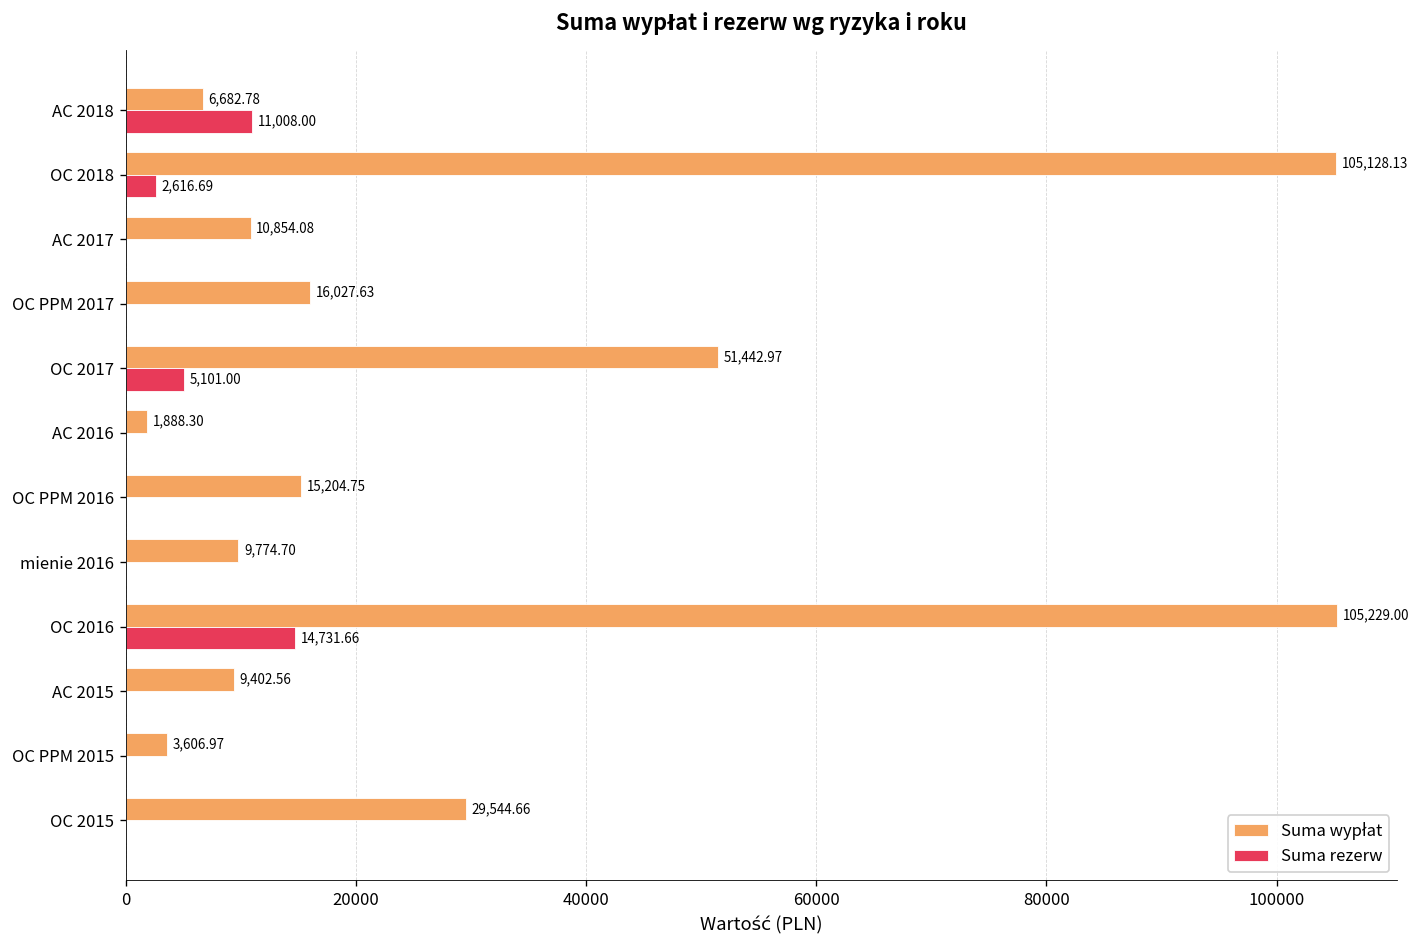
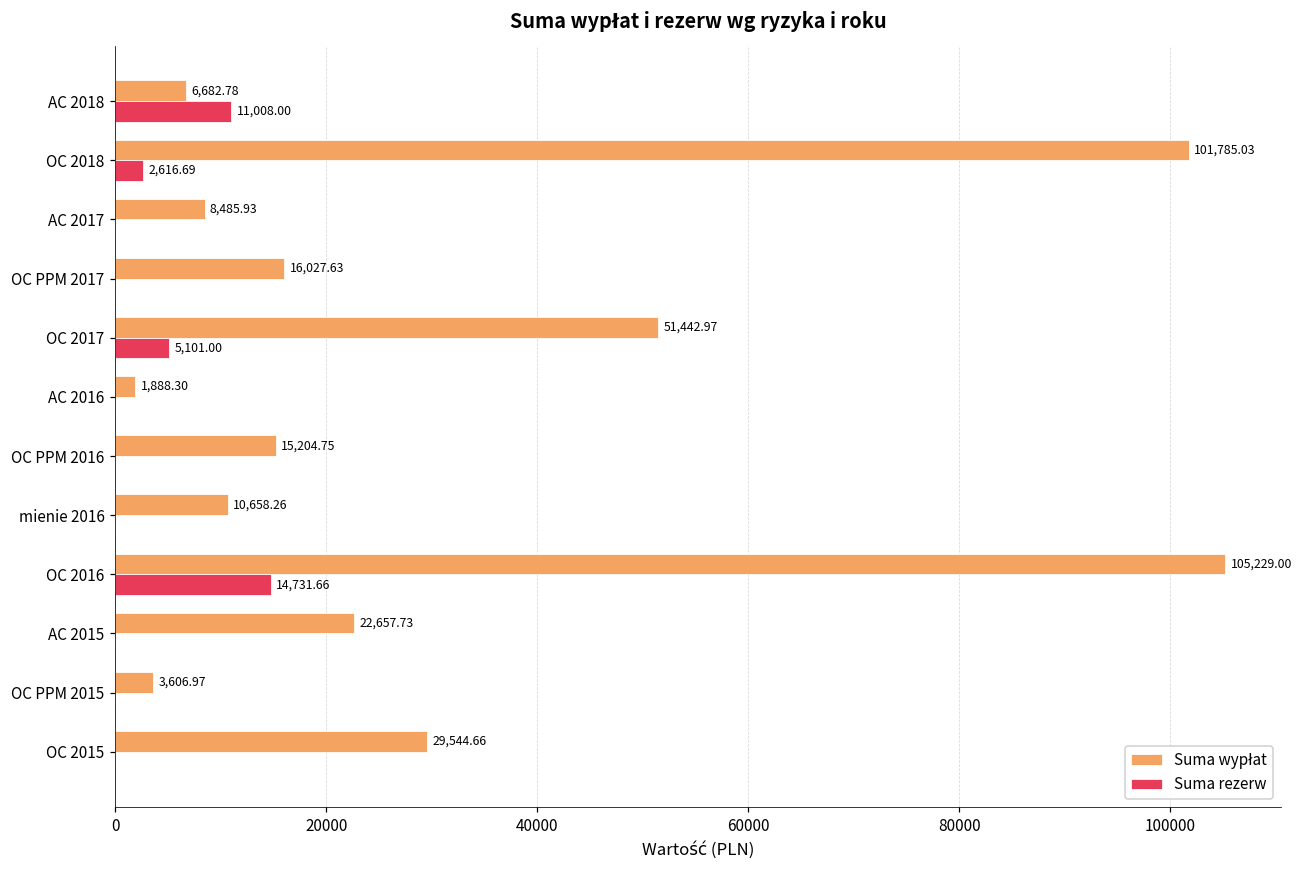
  {
    "Suma wypłat": {
      "AC 2018": "6,682.78",
-     "OC 2018": "105,128.13",
-     "AC 2017": "10,854.08",
+     "OC 2018": "101,785.03",
+     "AC 2017": "8,485.93",
      "OC PPM 2017": "16,027.63",
      "OC 2017": "51,442.97",
      "AC 2016": "1,888.30",
      "OC PPM 2016": "15,204.75",
-     "mienie 2016": "9,774.70",
+     "mienie 2016": "10,658.26",
      "OC 2016": "105,229.00",
-     "AC 2015": "9,402.56",
+     "AC 2015": "22,657.73",
      "OC PPM 2015": "3,606.97",
      "OC 2015": "29,544.66"
    },
    "Suma rezerw": {
      "AC 2018": "11,008.00",
      "OC 2018": "2,616.69",
      "OC 2017": "5,101.00",
      "OC 2016": "14,731.66"
    }
  }
